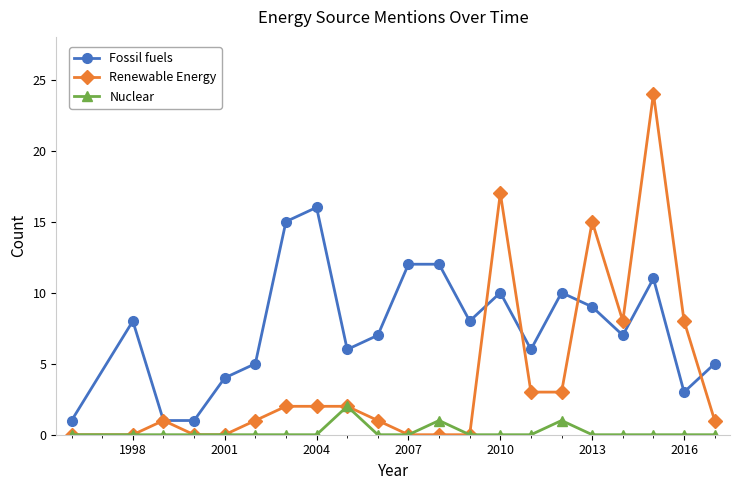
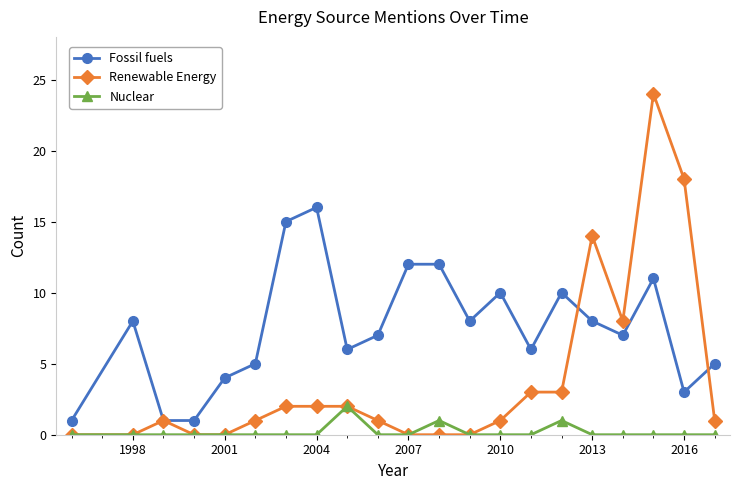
  {
    "Fossil fuels": {
      "1998": 8,
      "2001": 4,
      "2004": 16,
      "2007": 12,
      "2010": 10,
-     "2013": 9,
+     "2013": 8,
      "2016": 3
    },
    "Renewable Energy": {
      "2004": 2,
-     "2010": 17,
-     "2013": 15,
-     "2016": 8
+     "2010": 1,
+     "2013": 14,
+     "2016": 18
    },
    "Nuclear": {
      "2004": 0,
      "2010": 0,
      "2013": 0,
      "2016": 0
    }
  }
